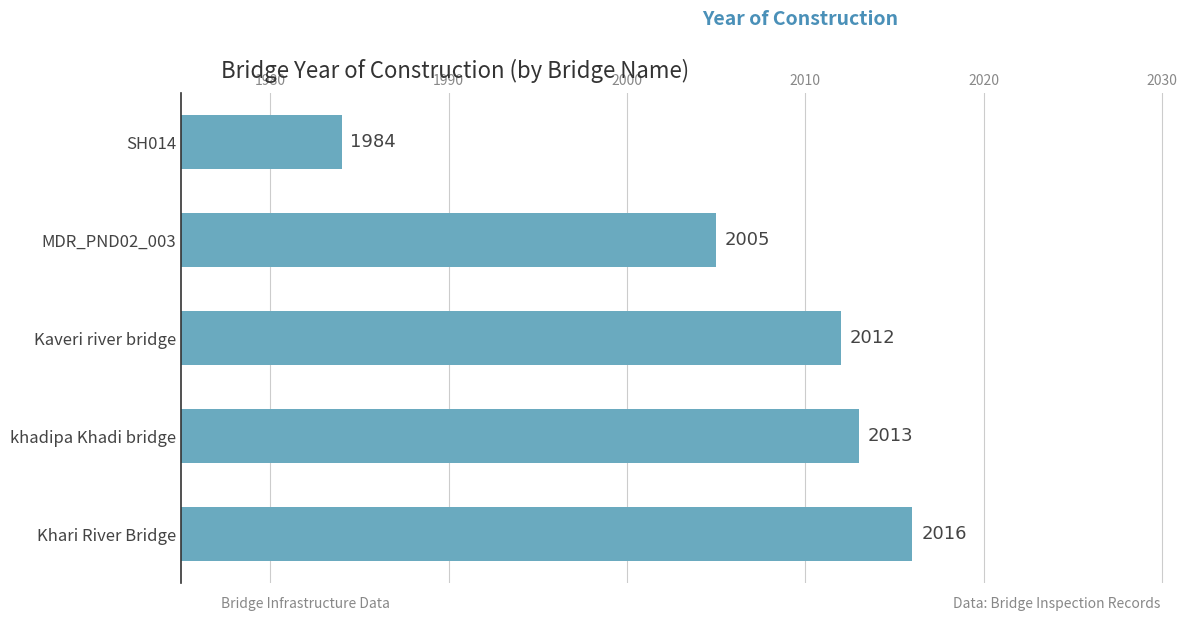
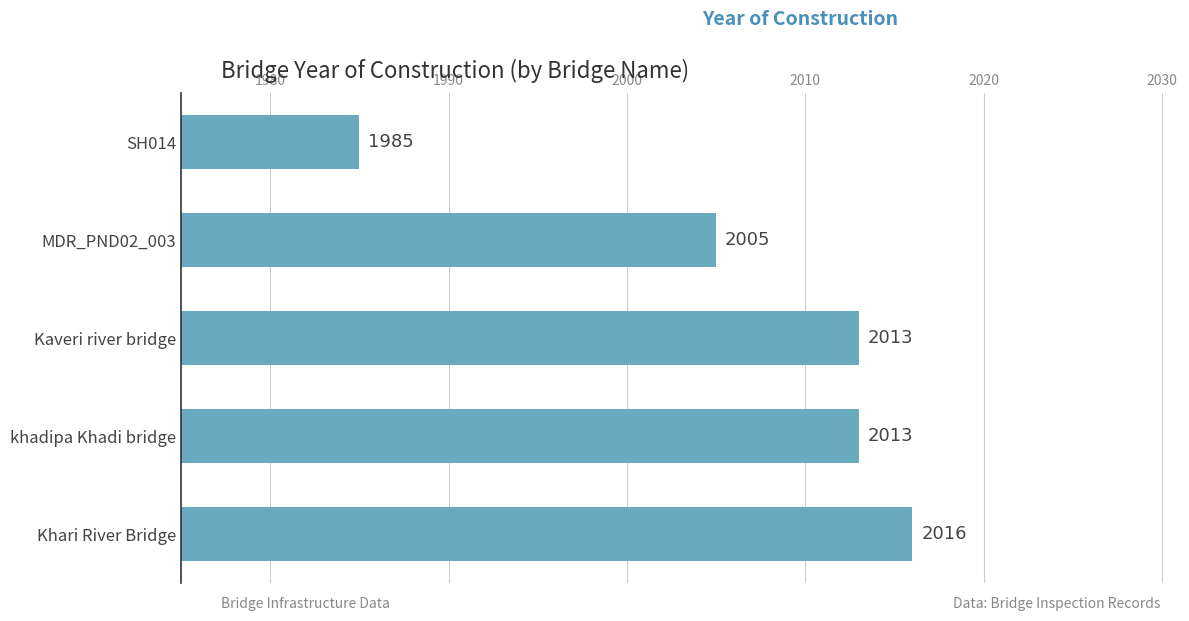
  {
-   "SH014": 1984,
+   "SH014": 1985,
    "MDR_PND02_003": 2005,
-   "Kaveri river bridge": 2012,
+   "Kaveri river bridge": 2013,
    "khadipa Khadi bridge": 2013,
    "Khari River Bridge": 2016
  }
